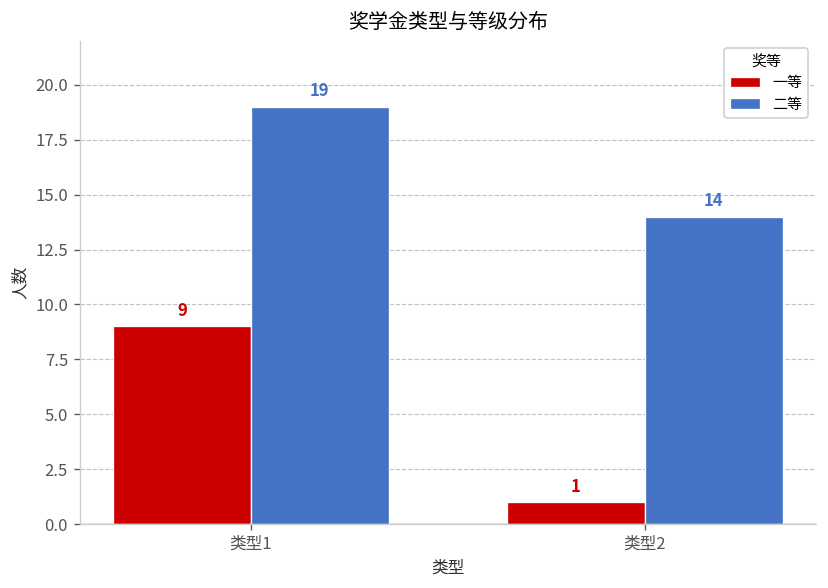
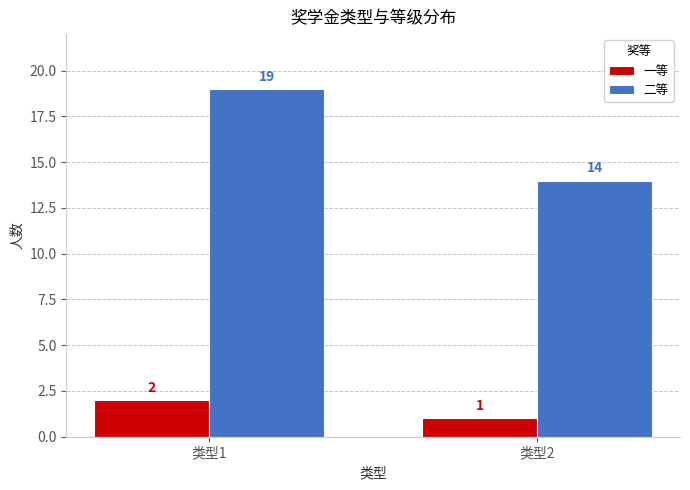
  {
    "一等": {
-     "类型1": 9,
+     "类型1": 2,
      "类型2": 1
    },
    "二等": {
      "类型1": 19,
      "类型2": 14
    }
  }
